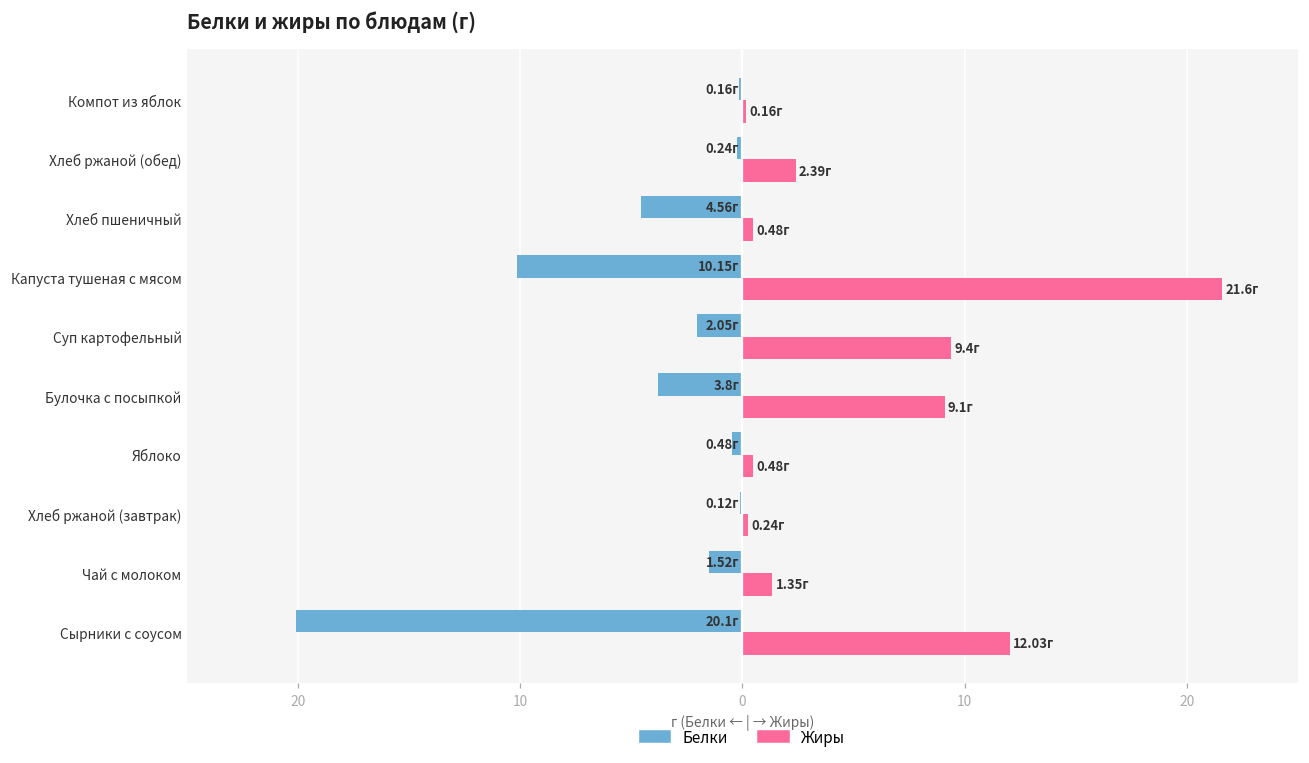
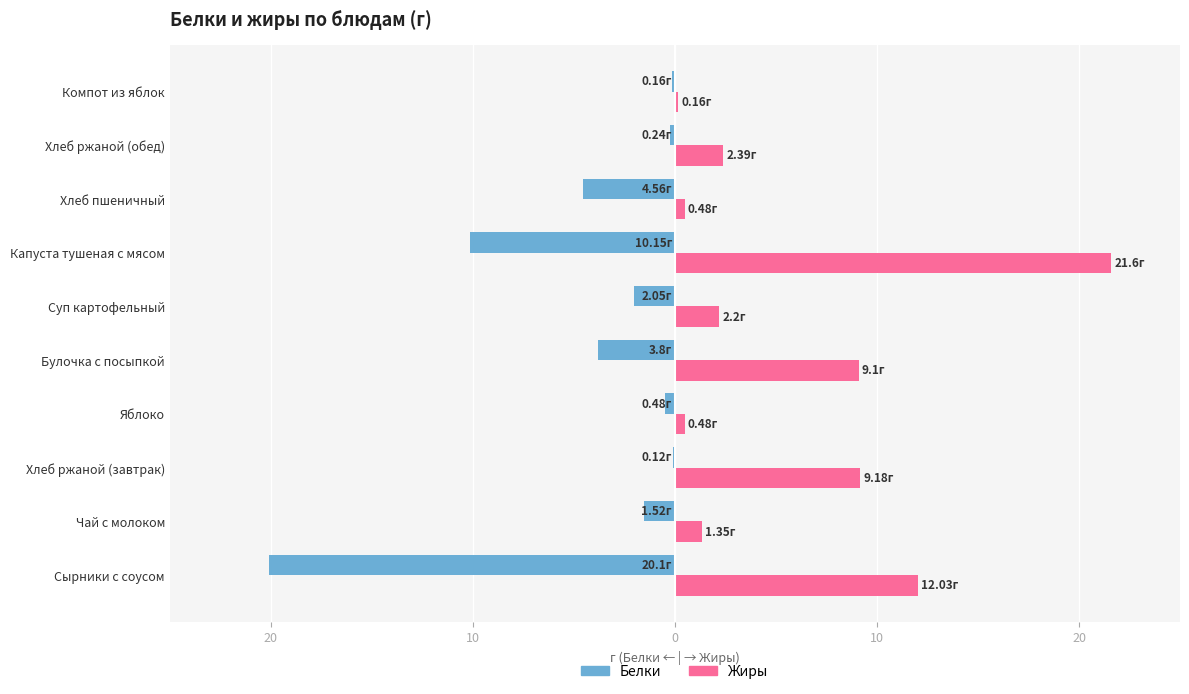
  {
    "Жиры": {
      "Компот из яблок": "0.16г",
      "Хлеб ржаной (обед)": "2.39г",
      "Хлеб пшеничный": "0.48г",
      "Капуста тушеная с мясом": "21.6г",
-     "Суп картофельный": "9.4г",
+     "Суп картофельный": "2.2г",
      "Булочка с посыпкой": "9.1г",
      "Яблоко": "0.48г",
-     "Хлеб ржаной (завтрак)": "0.24г",
+     "Хлеб ржаной (завтрак)": "9.18г",
      "Чай с молоком": "1.35г",
      "Сырники с соусом": "12.03г"
    }
  }
